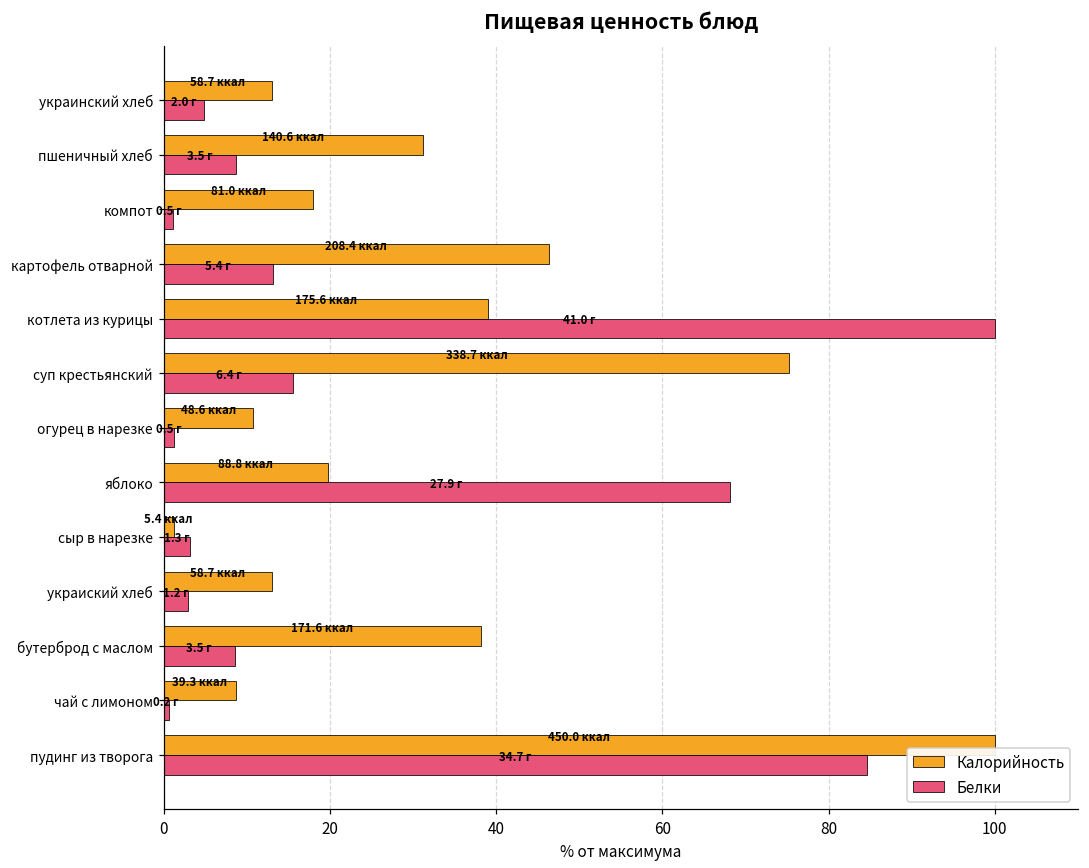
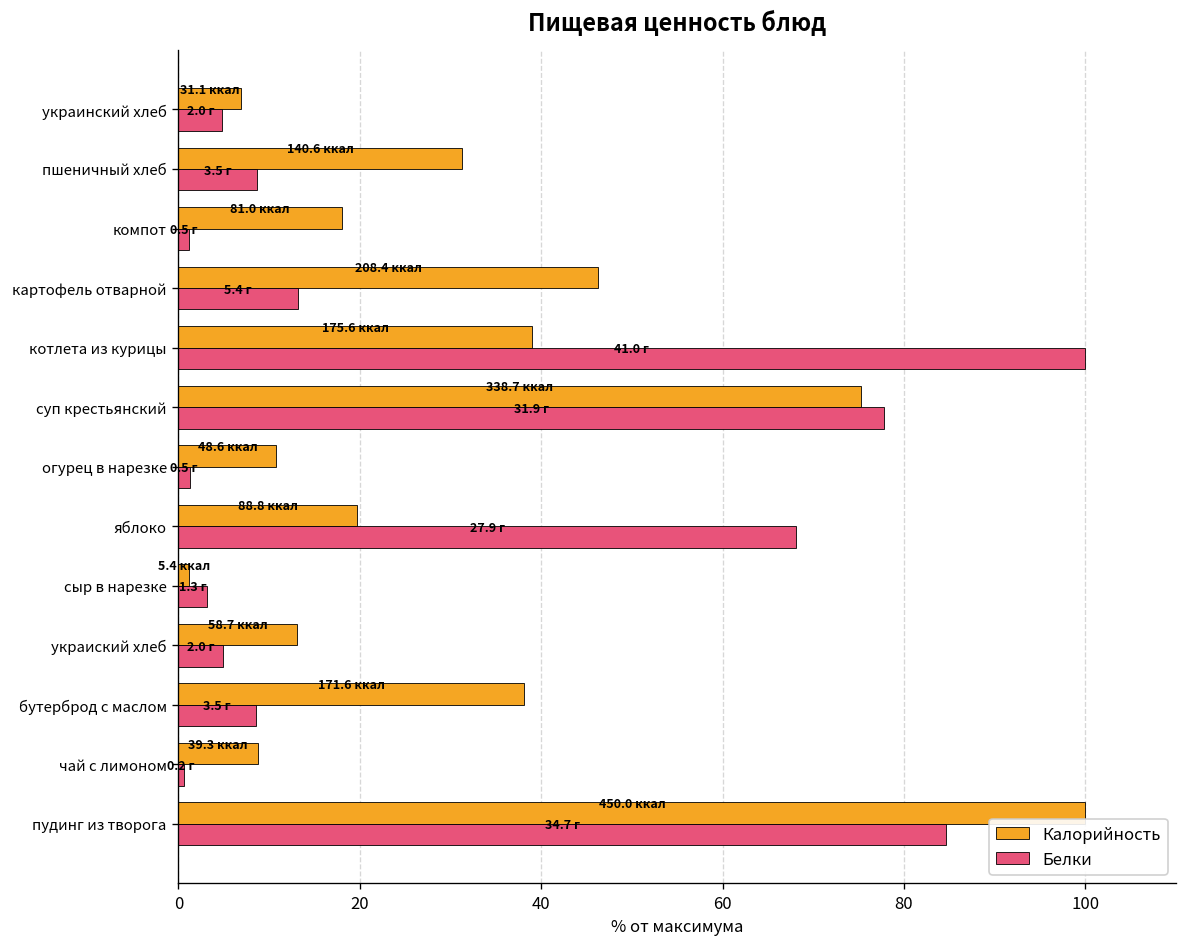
  {
    "Калорийность": {
-     "украинский хлеб": 58.7
+     "украинский хлеб": 31.1
    },
    "Белки": {
-     "суп крестьянский": 6.4,
-     "украиский хлеб": 1.2
+     "суп крестьянский": 31.9,
+     "украиский хлеб": 2.0
    }
  }
